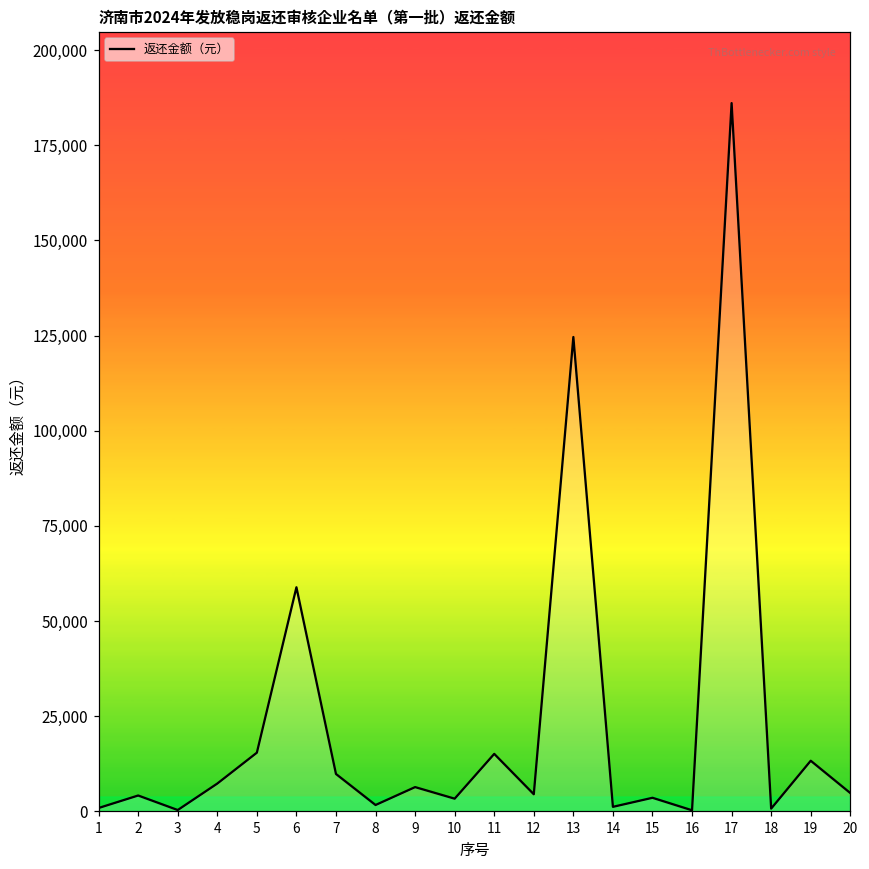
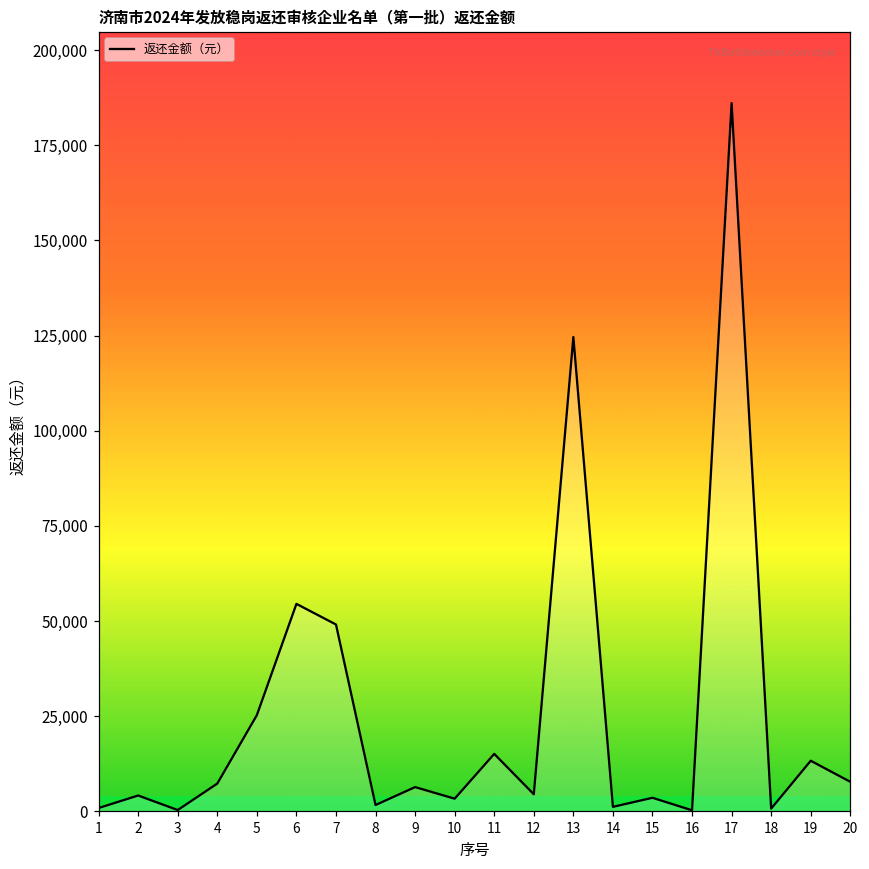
  {
    "2": "4,000",
    "4": "7,000",
-   "5": "15,000",
-   "6": "59,000",
-   "7": "10,000",
+   "5": "25,000",
+   "6": "55,000",
+   "7": "49,000",
    "9": "6,000",
    "11": "15,000",
    "12": "5,000",
    "13": "125,000",
    "17": "186,000",
    "19": "13,000",
-   "20": "5,000"
+   "20": "8,000"
  }
